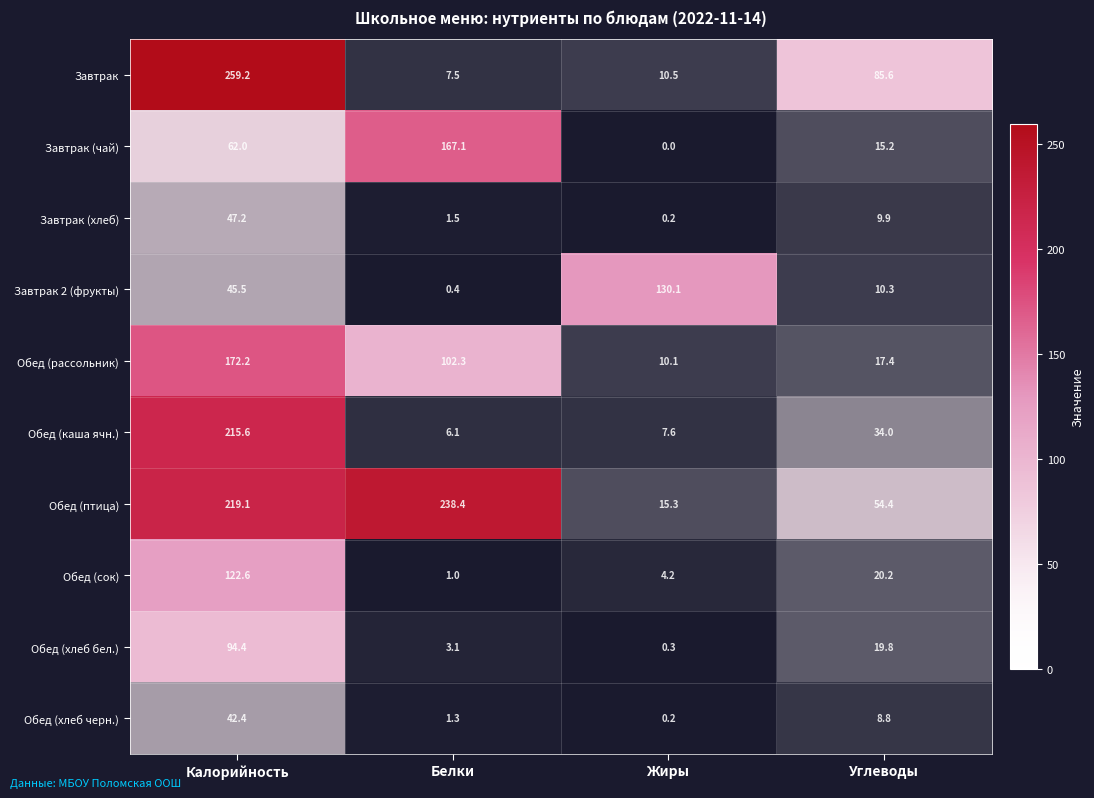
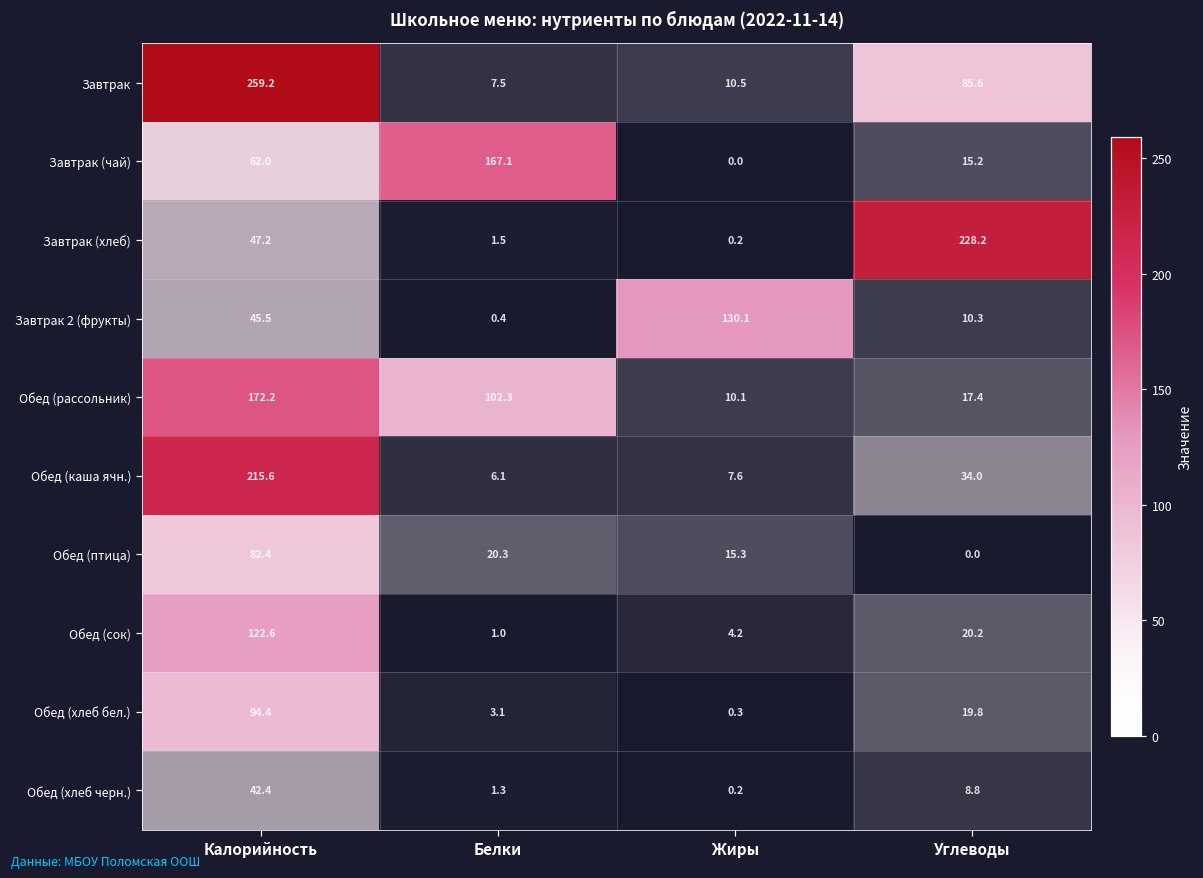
  {
    "Завтрак": {
      "Калорийность": 259.2,
      "Белки": 7.5,
      "Жиры": 10.5,
      "Углеводы": 85.6
    },
    "Завтрак (чай)": {
      "Белки": 167.1,
      "Жиры": 0.0,
      "Углеводы": 15.2
    },
    "Завтрак (хлеб)": {
      "Калорийность": 47.2,
      "Белки": 1.5,
      "Жиры": 0.2,
-     "Углеводы": 9.9
+     "Углеводы": 228.2
    },
    "Завтрак 2 (фрукты)": {
      "Калорийность": 45.5,
      "Белки": 0.4,
      "Жиры": 130.1,
      "Углеводы": 10.3
    },
    "Обед (рассольник)": {
      "Калорийность": 172.2,
      "Белки": 102.3,
      "Жиры": 10.1,
      "Углеводы": 17.4
    },
    "Обед (каша ячн.)": {
      "Калорийность": 215.6,
      "Белки": 6.1,
      "Жиры": 7.6,
      "Углеводы": 34.0
    },
    "Обед (птица)": {
-     "Калорийность": 219.1,
-     "Белки": 238.4,
+     "Калорийность": 82.4,
+     "Белки": 20.3,
      "Жиры": 15.3,
-     "Углеводы": 54.4
+     "Углеводы": 0.0
    },
    "Обед (сок)": {
      "Калорийность": 122.6,
      "Белки": 1.0,
      "Жиры": 4.2,
      "Углеводы": 20.2
    },
    "Обед (хлеб бел.)": {
      "Калорийность": 94.4,
      "Белки": 3.1,
      "Жиры": 0.3,
      "Углеводы": 19.8
    },
    "Обед (хлеб черн.)": {
      "Калорийность": 42.4,
      "Белки": 1.3,
      "Жиры": 0.2,
      "Углеводы": 8.8
    }
  }
